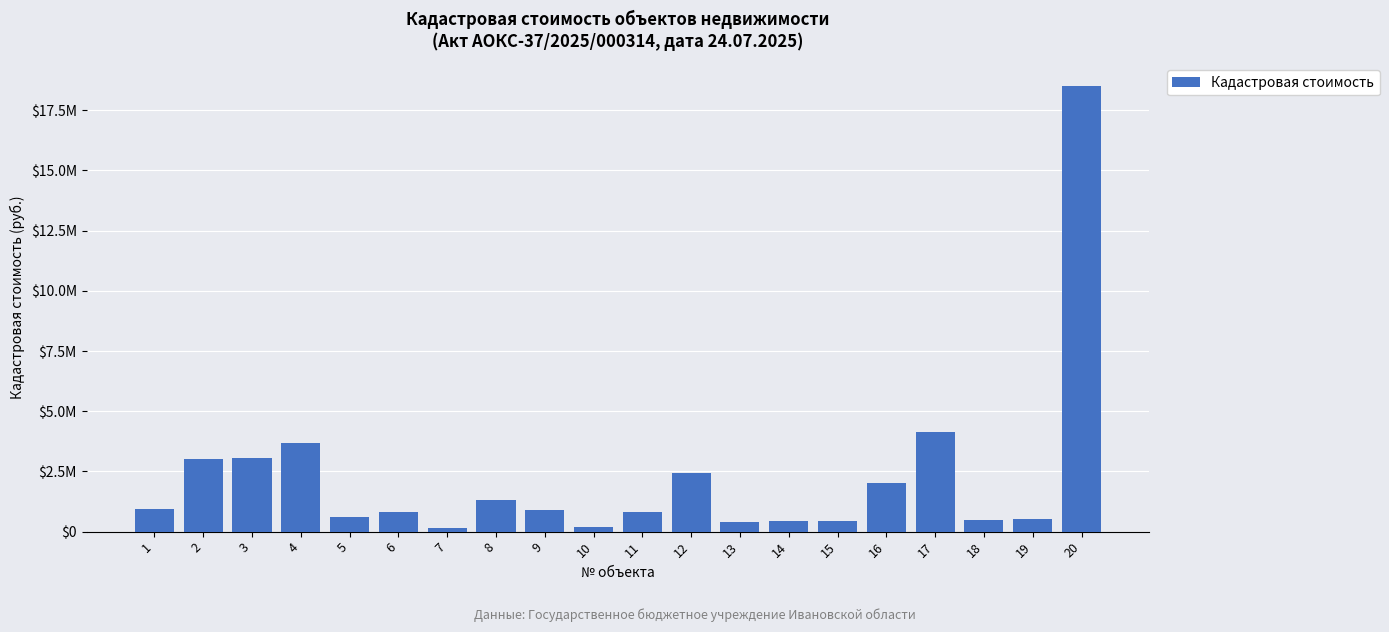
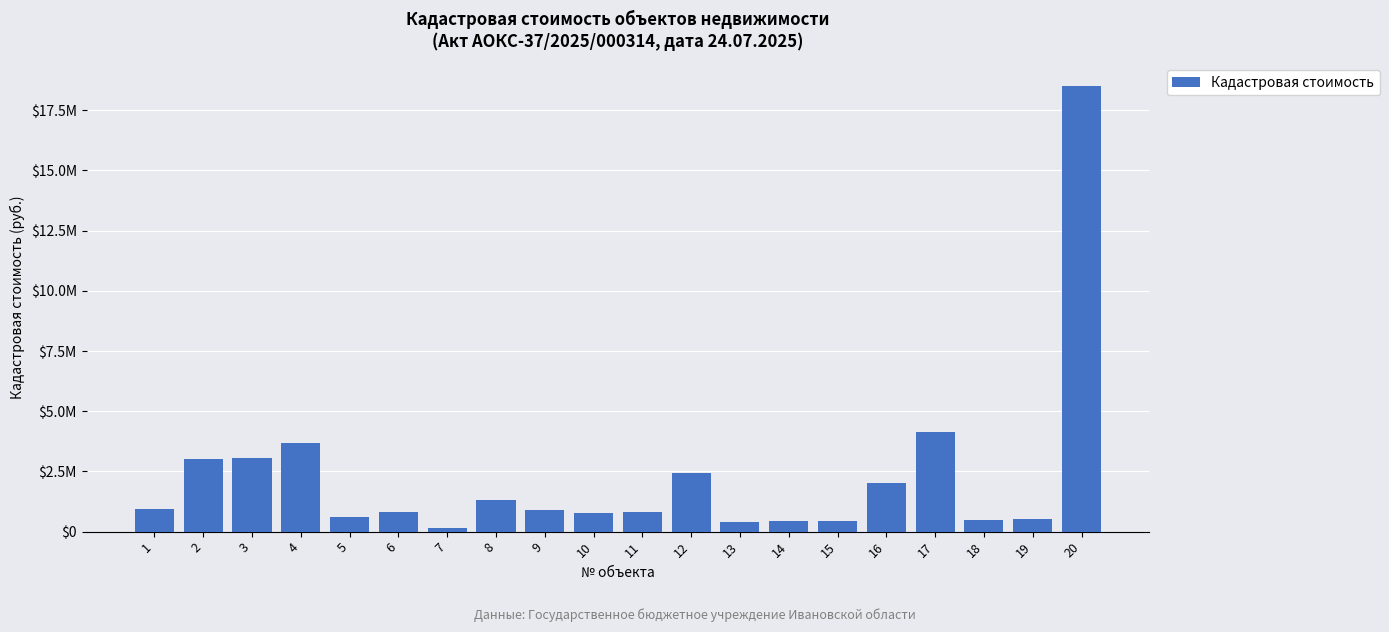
  {
    "1": "$900000",
    "2": "$3000000",
    "3": "$3000000",
    "4": "$3700000",
    "5": "$600000",
    "6": "$800000",
    "7": "$200000",
    "8": "$1300000",
    "9": "$900000",
-   "10": "$200000",
+   "10": "$800000",
    "11": "$800000",
    "12": "$2400000",
    "13": "$400000",
    "14": "$500000",
    "15": "$400000",
    "16": "$2000000",
    "17": "$4100000",
    "18": "$500000",
    "19": "$500000",
    "20": "$18500000"
  }
